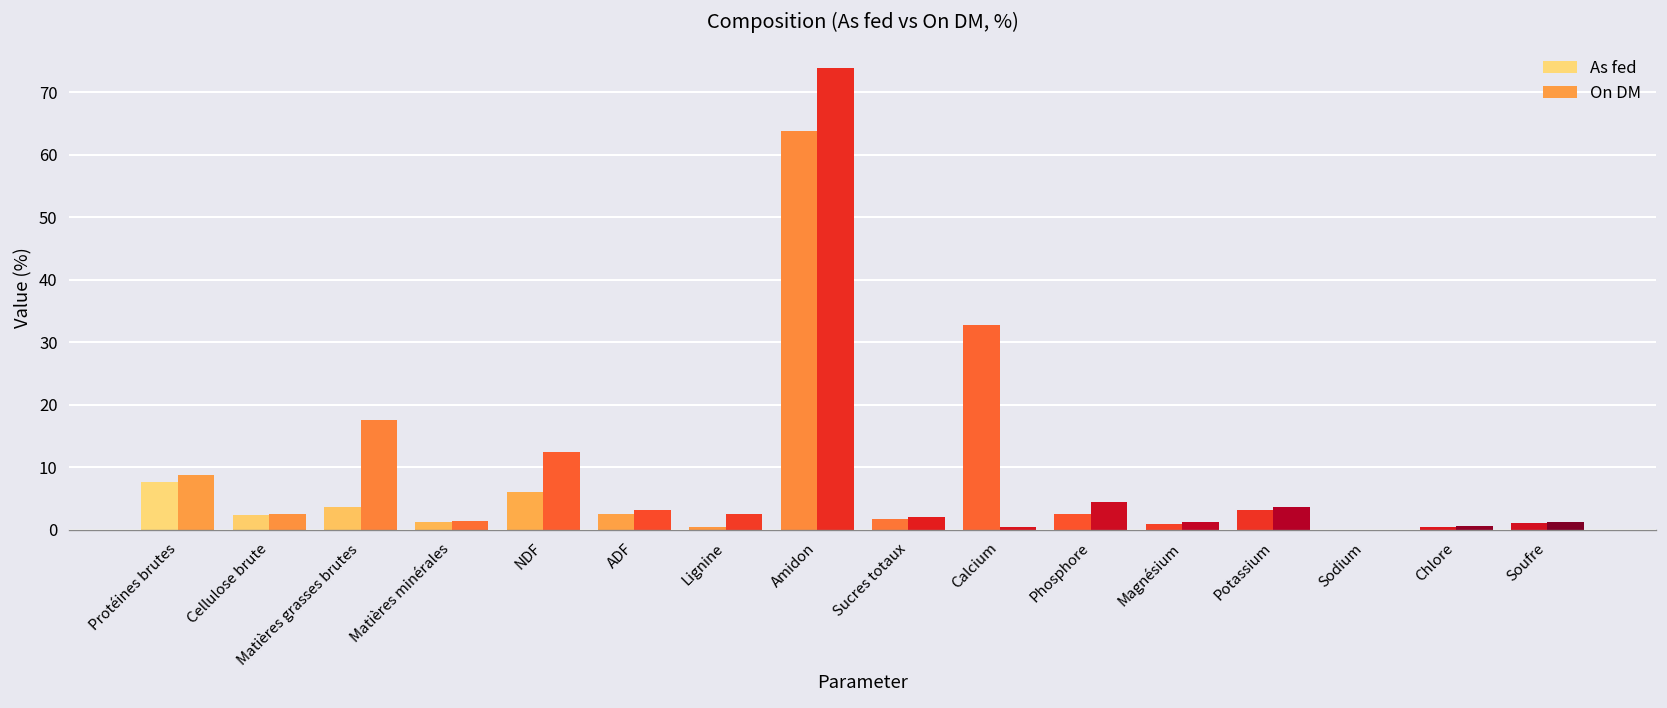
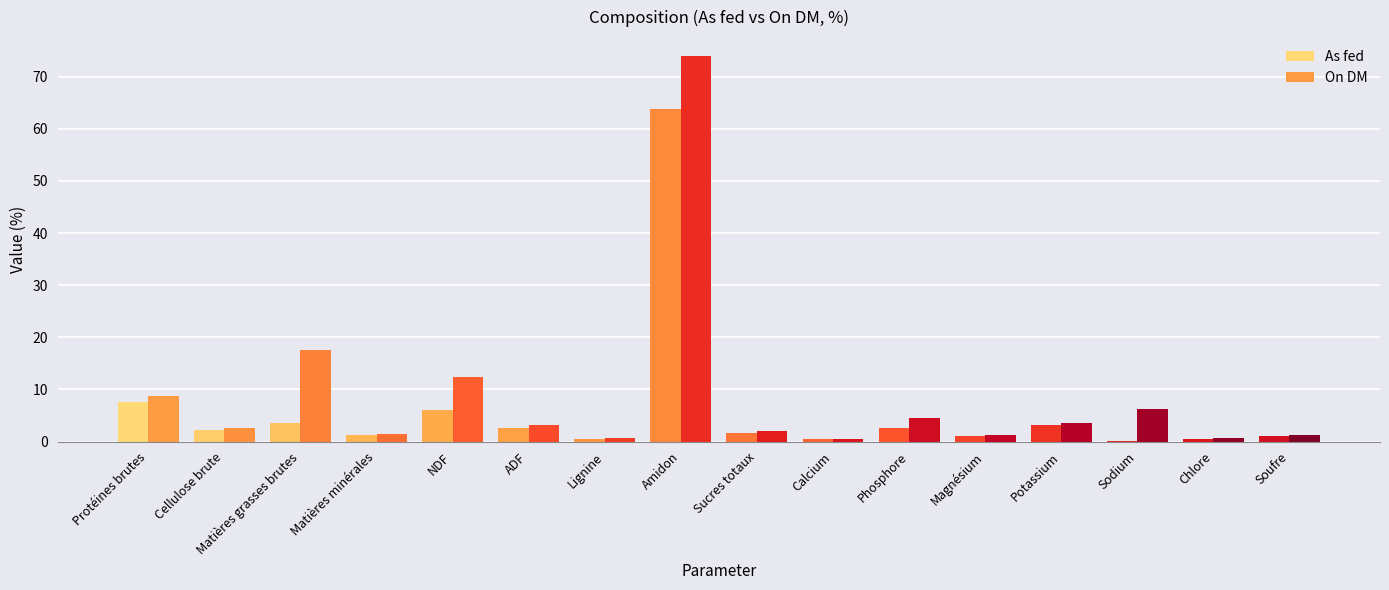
  {
    "As fed": {
      "Protéines brutes": 8,
      "Cellulose brute": 2,
      "Matières grasses brutes": 4,
      "Matières minérales": 1,
      "NDF": 6,
      "ADF": 3,
      "Lignine": 1,
      "Amidon": 64,
      "Sucres totaux": 2,
-     "Calcium": 33,
+     "Calcium": 0,
      "Phosphore": 3,
      "Magnésium": 1,
      "Potassium": 3,
      "Chlore": 1,
      "Soufre": 1
    },
    "On DM": {
      "Protéines brutes": 9,
      "Cellulose brute": 3,
      "Matières grasses brutes": 18,
      "Matières minérales": 1,
      "NDF": 12,
      "ADF": 3,
-     "Lignine": 3,
+     "Lignine": 1,
      "Amidon": 74,
      "Sucres totaux": 2,
      "Calcium": 1,
      "Phosphore": 5,
      "Magnésium": 1,
      "Potassium": 4,
-     "Sodium": 0,
+     "Sodium": 6,
      "Chlore": 1,
      "Soufre": 1
    }
  }
